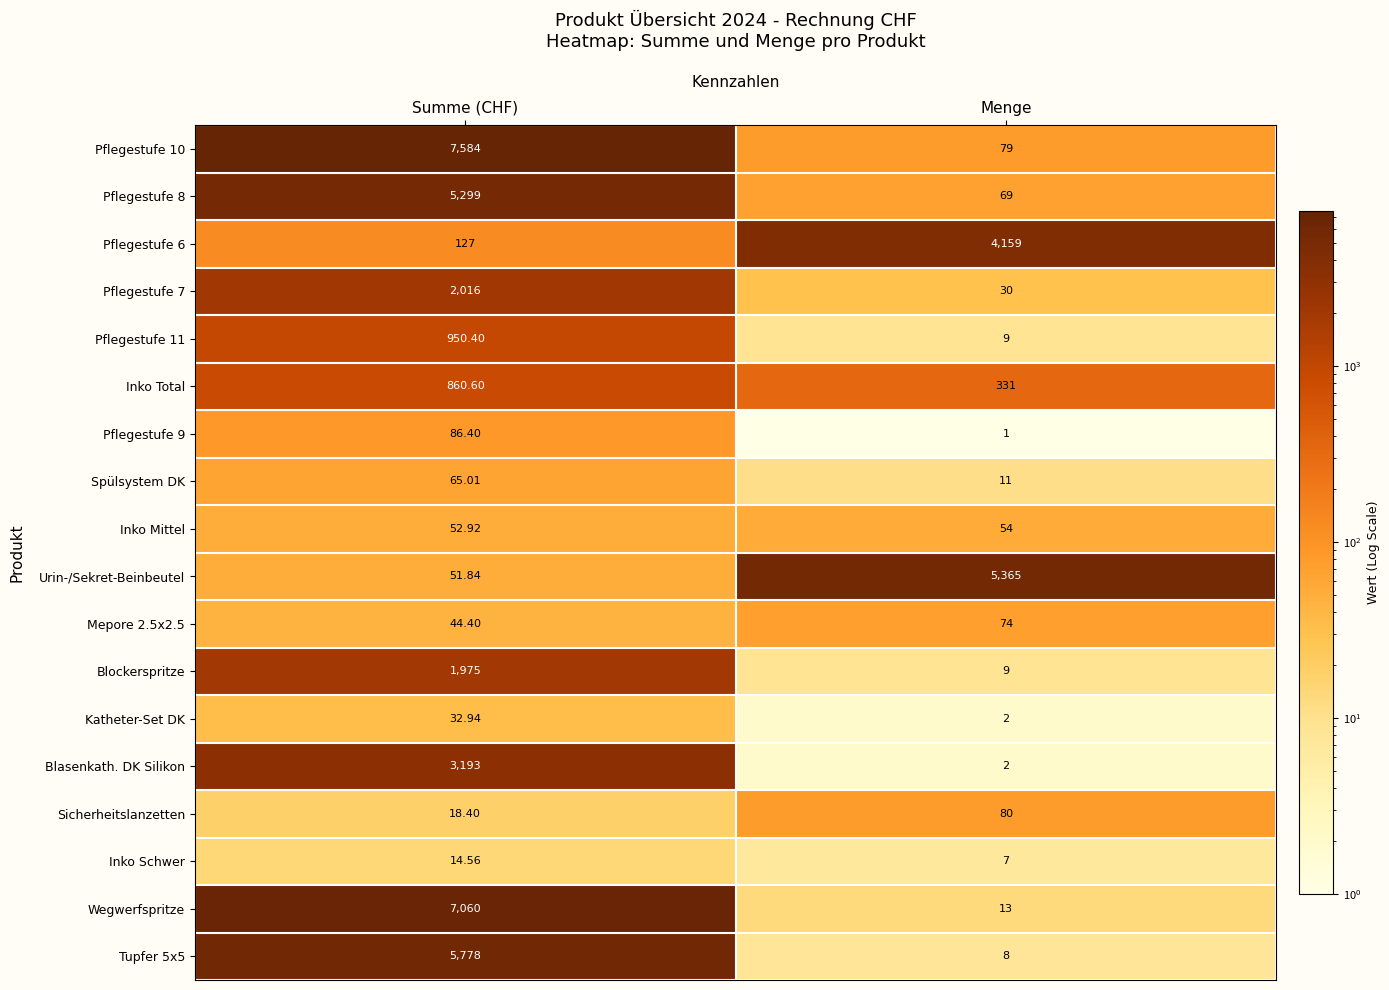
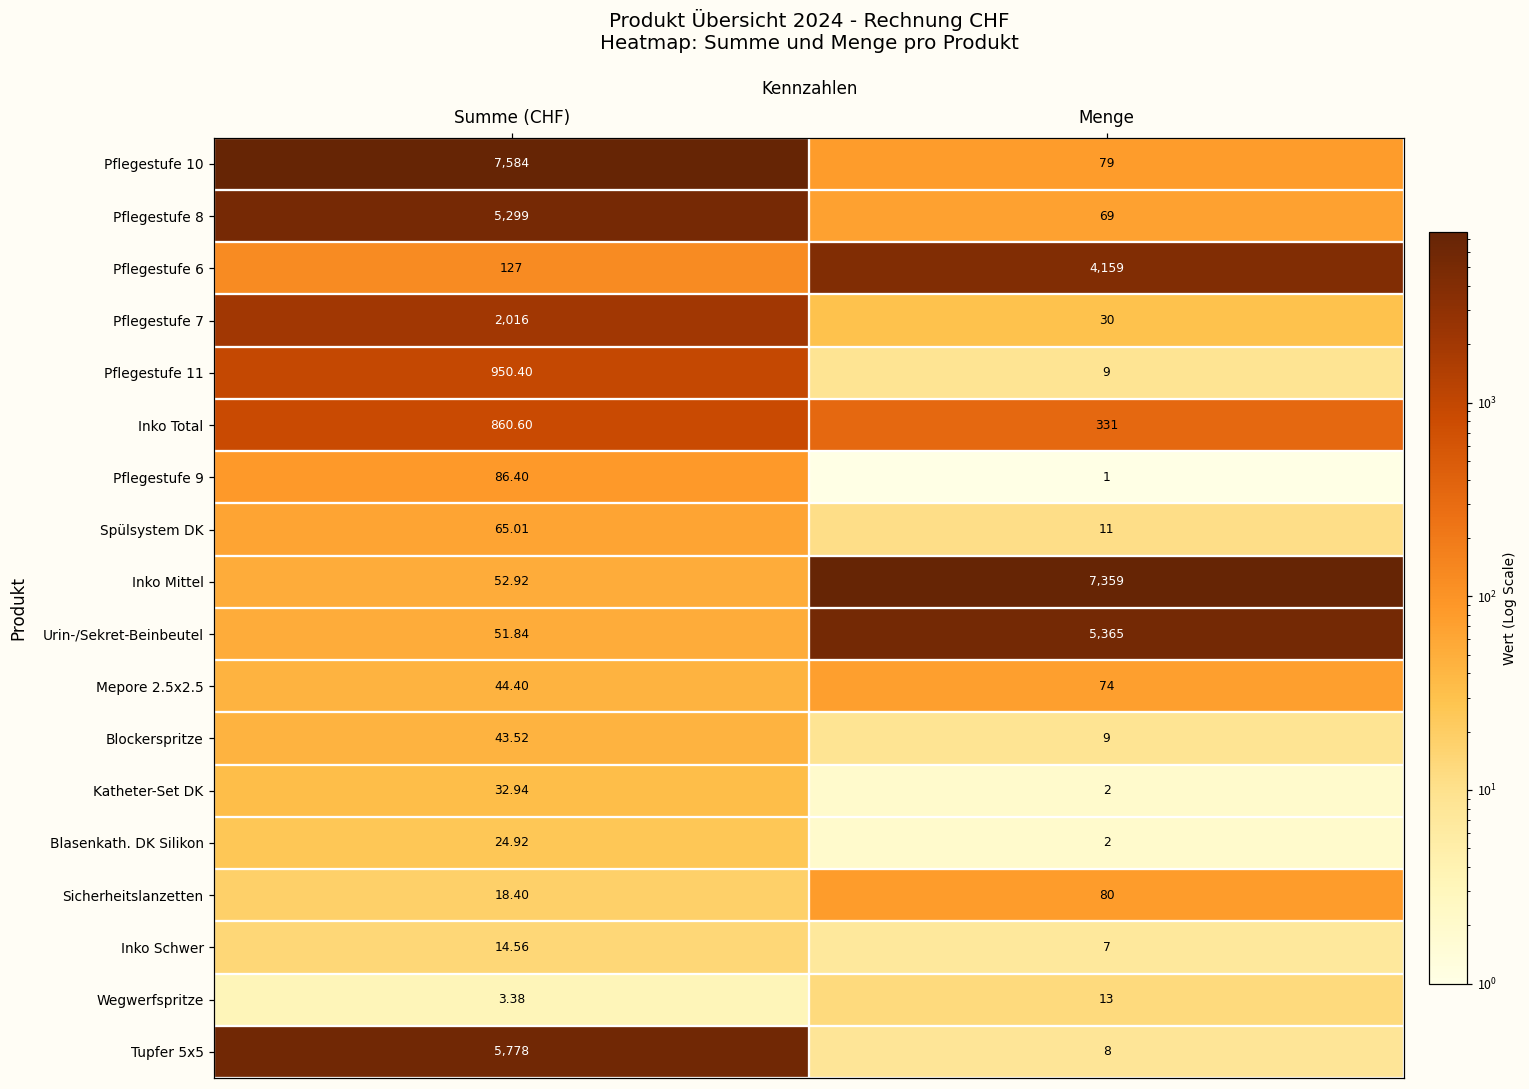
  {
    "Pflegestufe 10": {
      "Summe (CHF)": "7,584",
      "Menge": "79"
    },
    "Pflegestufe 8": {
      "Summe (CHF)": "5,299",
      "Menge": "69"
    },
    "Pflegestufe 6": {
      "Summe (CHF)": "127",
      "Menge": "4,159"
    },
    "Pflegestufe 7": {
      "Summe (CHF)": "2,016",
      "Menge": "30"
    },
    "Pflegestufe 11": {
      "Summe (CHF)": "950.40",
      "Menge": "9"
    },
    "Inko Total": {
      "Summe (CHF)": "860.60",
      "Menge": "331"
    },
    "Pflegestufe 9": {
      "Summe (CHF)": "86.40",
      "Menge": "1"
    },
    "Spülsystem DK": {
      "Summe (CHF)": "65.01",
      "Menge": "11"
    },
    "Inko Mittel": {
      "Summe (CHF)": "52.92",
-     "Menge": "54"
+     "Menge": "7,359"
    },
    "Urin-/Sekret-Beinbeutel": {
      "Summe (CHF)": "51.84",
      "Menge": "5,365"
    },
    "Mepore 2.5x2.5": {
      "Summe (CHF)": "44.40",
      "Menge": "74"
    },
    "Blockerspritze": {
-     "Summe (CHF)": "1,975",
+     "Summe (CHF)": "43.52",
      "Menge": "9"
    },
    "Katheter-Set DK": {
      "Summe (CHF)": "32.94",
      "Menge": "2"
    },
    "Blasenkath. DK Silikon": {
-     "Summe (CHF)": "3,193",
+     "Summe (CHF)": "24.92",
      "Menge": "2"
    },
    "Sicherheitslanzetten": {
      "Summe (CHF)": "18.40",
      "Menge": "80"
    },
    "Inko Schwer": {
      "Summe (CHF)": "14.56",
      "Menge": "7"
    },
    "Wegwerfspritze": {
-     "Summe (CHF)": "7,060",
+     "Summe (CHF)": "3.38",
      "Menge": "13"
    },
    "Tupfer 5x5": {
      "Summe (CHF)": "5,778",
      "Menge": "8"
    }
  }
